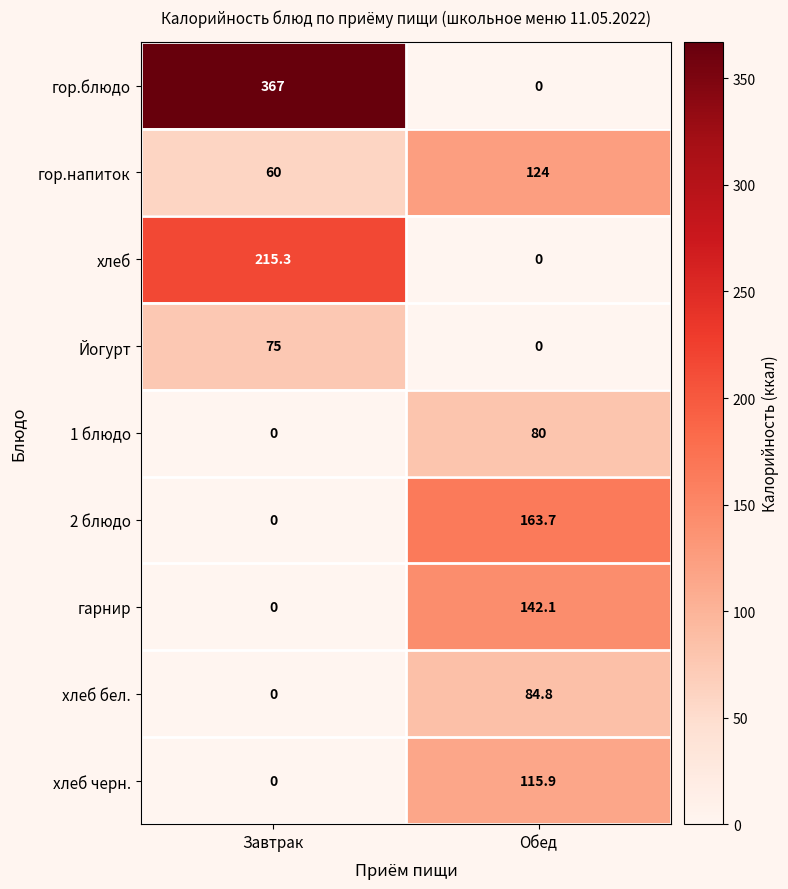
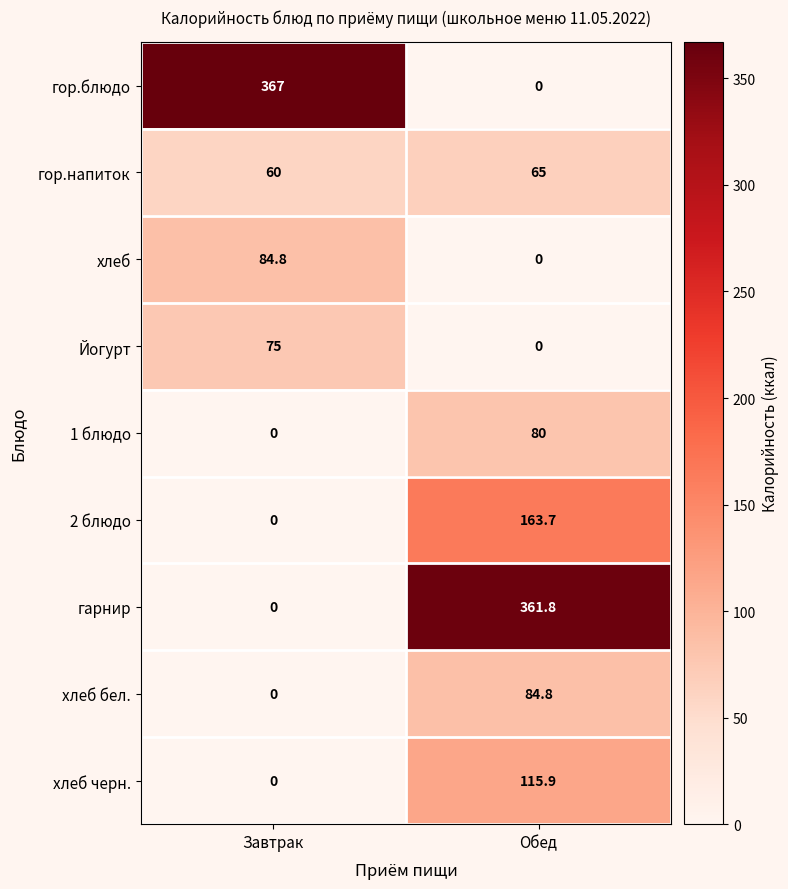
  {
    "гор.блюдо": {
      "Завтрак": 367,
      "Обед": 0
    },
    "гор.напиток": {
      "Завтрак": 60,
-     "Обед": 124
+     "Обед": 65
    },
    "хлеб": {
-     "Завтрак": 215.3,
+     "Завтрак": 84.8,
      "Обед": 0
    },
    "Йогурт": {
      "Завтрак": 75,
      "Обед": 0
    },
    "1 блюдо": {
      "Завтрак": 0,
      "Обед": 80
    },
    "2 блюдо": {
      "Завтрак": 0,
      "Обед": 163.7
    },
    "гарнир": {
      "Завтрак": 0,
-     "Обед": 142.1
+     "Обед": 361.8
    },
    "хлеб бел.": {
      "Завтрак": 0,
      "Обед": 84.8
    },
    "хлеб черн.": {
      "Завтрак": 0,
      "Обед": 115.9
    }
  }
